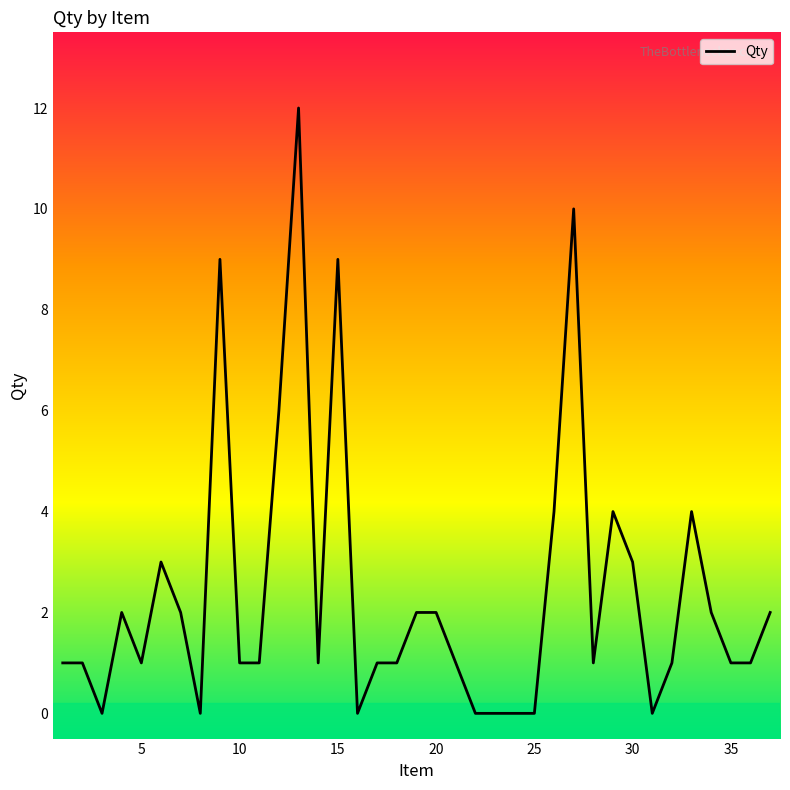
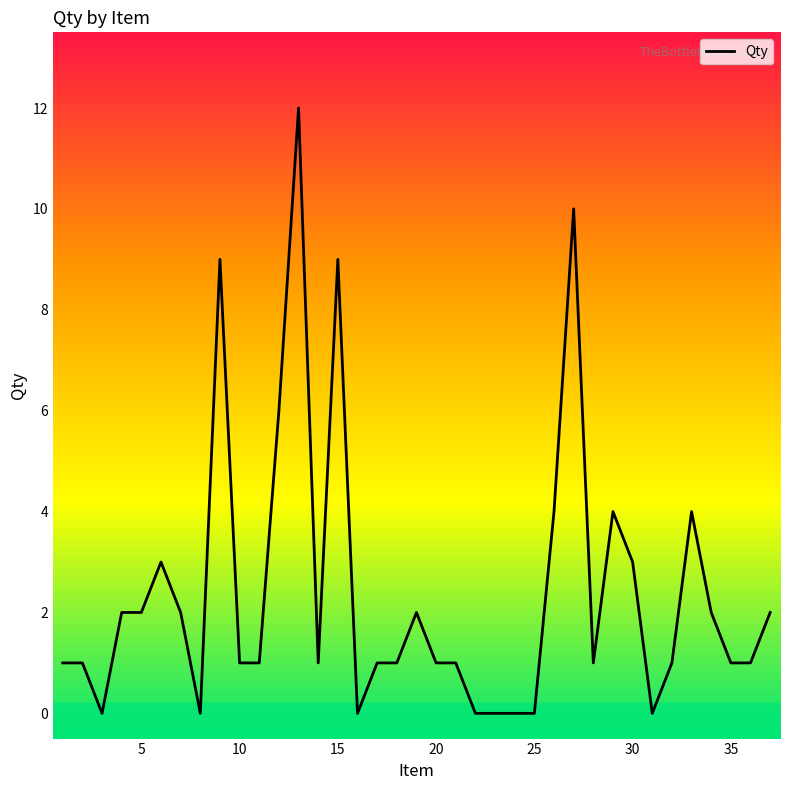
  {
-   "5": 1,
+   "5": 2,
    "10": 1,
    "15": 9,
-   "20": 2,
+   "20": 1,
    "30": 3,
    "35": 1
  }
